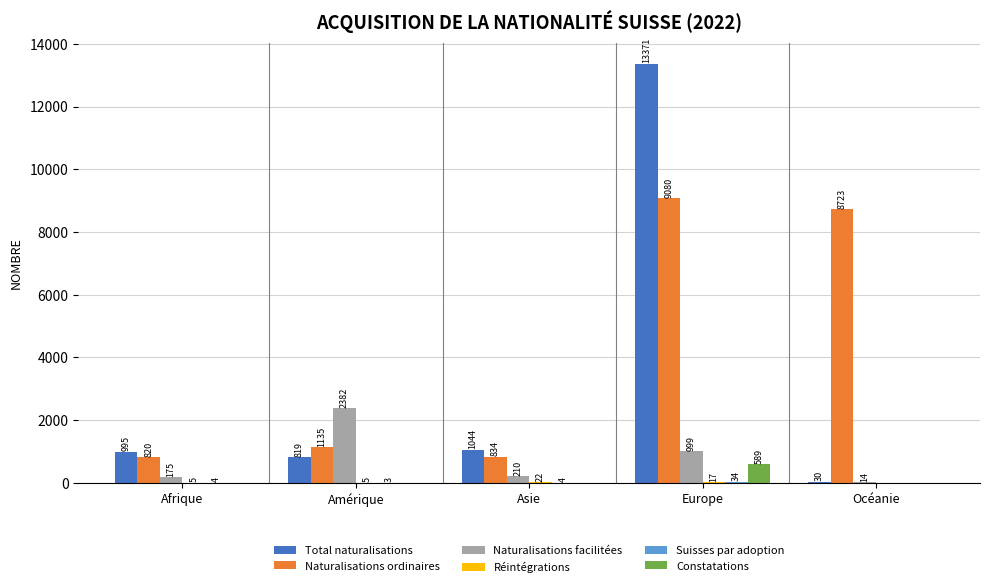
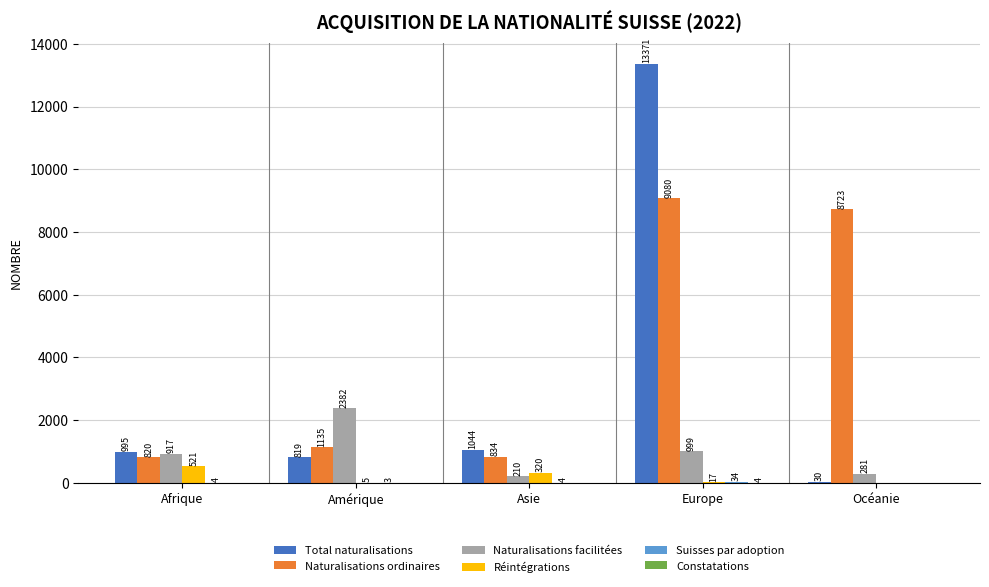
  {
    "Naturalisations ordinaires": {
      "Afrique": 820,
      "Amérique": 1135,
      "Asie": 834,
      "Europe": 9080,
      "Océanie": 8723
    },
    "Naturalisations facilitées": {
-     "Afrique": 175,
+     "Afrique": 917,
      "Amérique": 2382,
      "Asie": 210,
      "Europe": 999,
-     "Océanie": 14
+     "Océanie": 281
    },
    "Réintégrations": {
-     "Afrique": 5,
+     "Afrique": 521,
      "Amérique": 5,
-     "Asie": 22,
+     "Asie": 320,
      "Europe": 17
    },
    "Constatations": {
-     "Europe": 589
+     "Europe": 4
    }
  }
